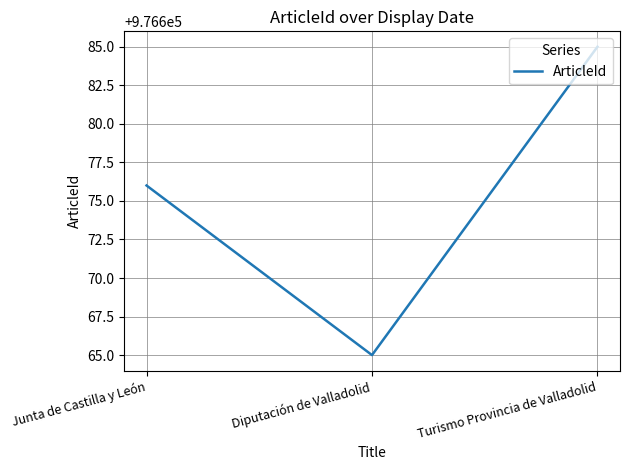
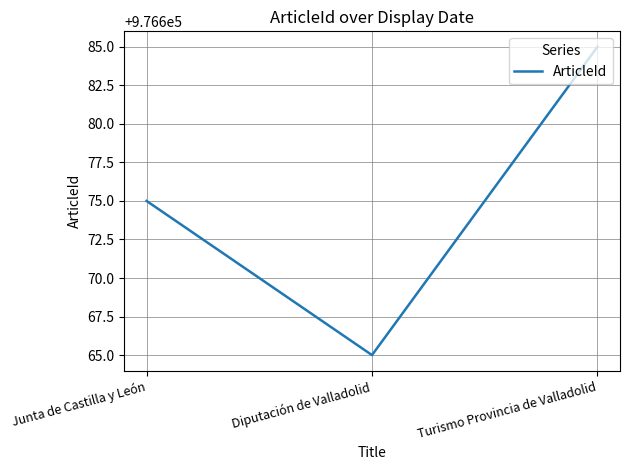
  {
-   "Junta de Castilla y León": 976676,
+   "Junta de Castilla y León": 976675,
    "Diputación de Valladolid": 976665
  }
